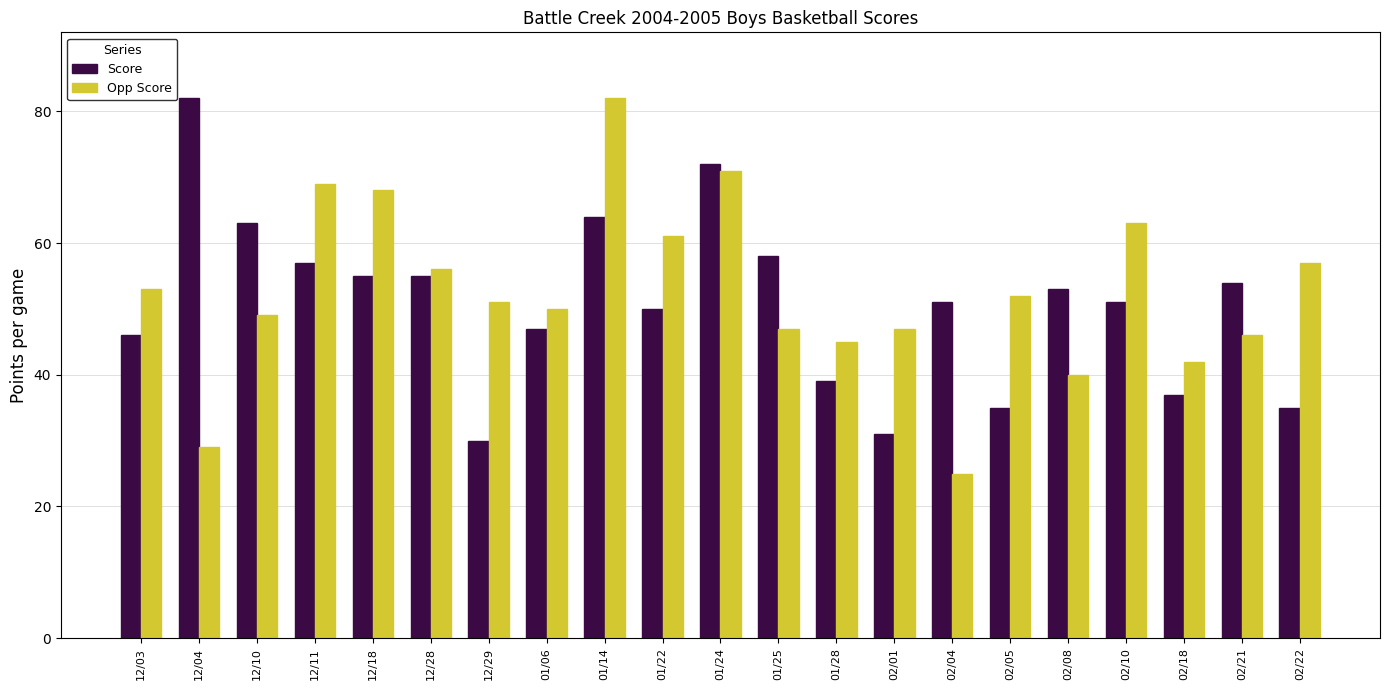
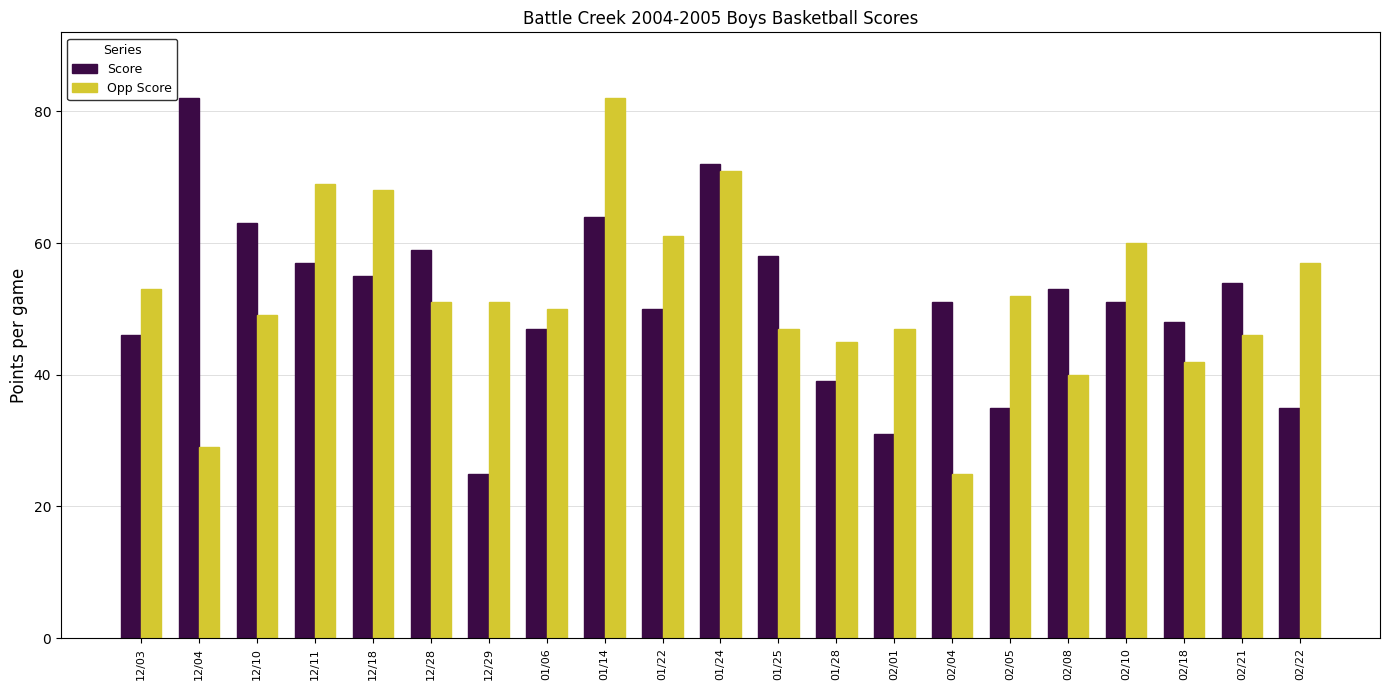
  {
    "Score": {
      "12/03": 46,
      "12/04": 82,
      "12/10": 63,
      "12/11": 57,
      "12/18": 55,
-     "12/28": 55,
-     "12/29": 30,
+     "12/28": 59,
+     "12/29": 25,
      "01/06": 47,
      "01/14": 64,
      "01/22": 50,
      "01/24": 72,
      "01/25": 58,
      "01/28": 39,
      "02/01": 31,
      "02/04": 51,
      "02/05": 35,
      "02/08": 53,
      "02/10": 51,
-     "02/18": 37,
+     "02/18": 48,
      "02/21": 54,
      "02/22": 35
    },
    "Opp Score": {
      "12/03": 53,
      "12/04": 29,
      "12/10": 49,
      "12/11": 69,
      "12/18": 68,
-     "12/28": 56,
+     "12/28": 51,
      "12/29": 51,
      "01/06": 50,
      "01/14": 82,
      "01/22": 61,
      "01/24": 71,
      "01/25": 47,
      "01/28": 45,
      "02/01": 47,
      "02/04": 25,
      "02/05": 52,
      "02/08": 40,
-     "02/10": 63,
+     "02/10": 60,
      "02/18": 42,
      "02/21": 46,
      "02/22": 57
    }
  }
